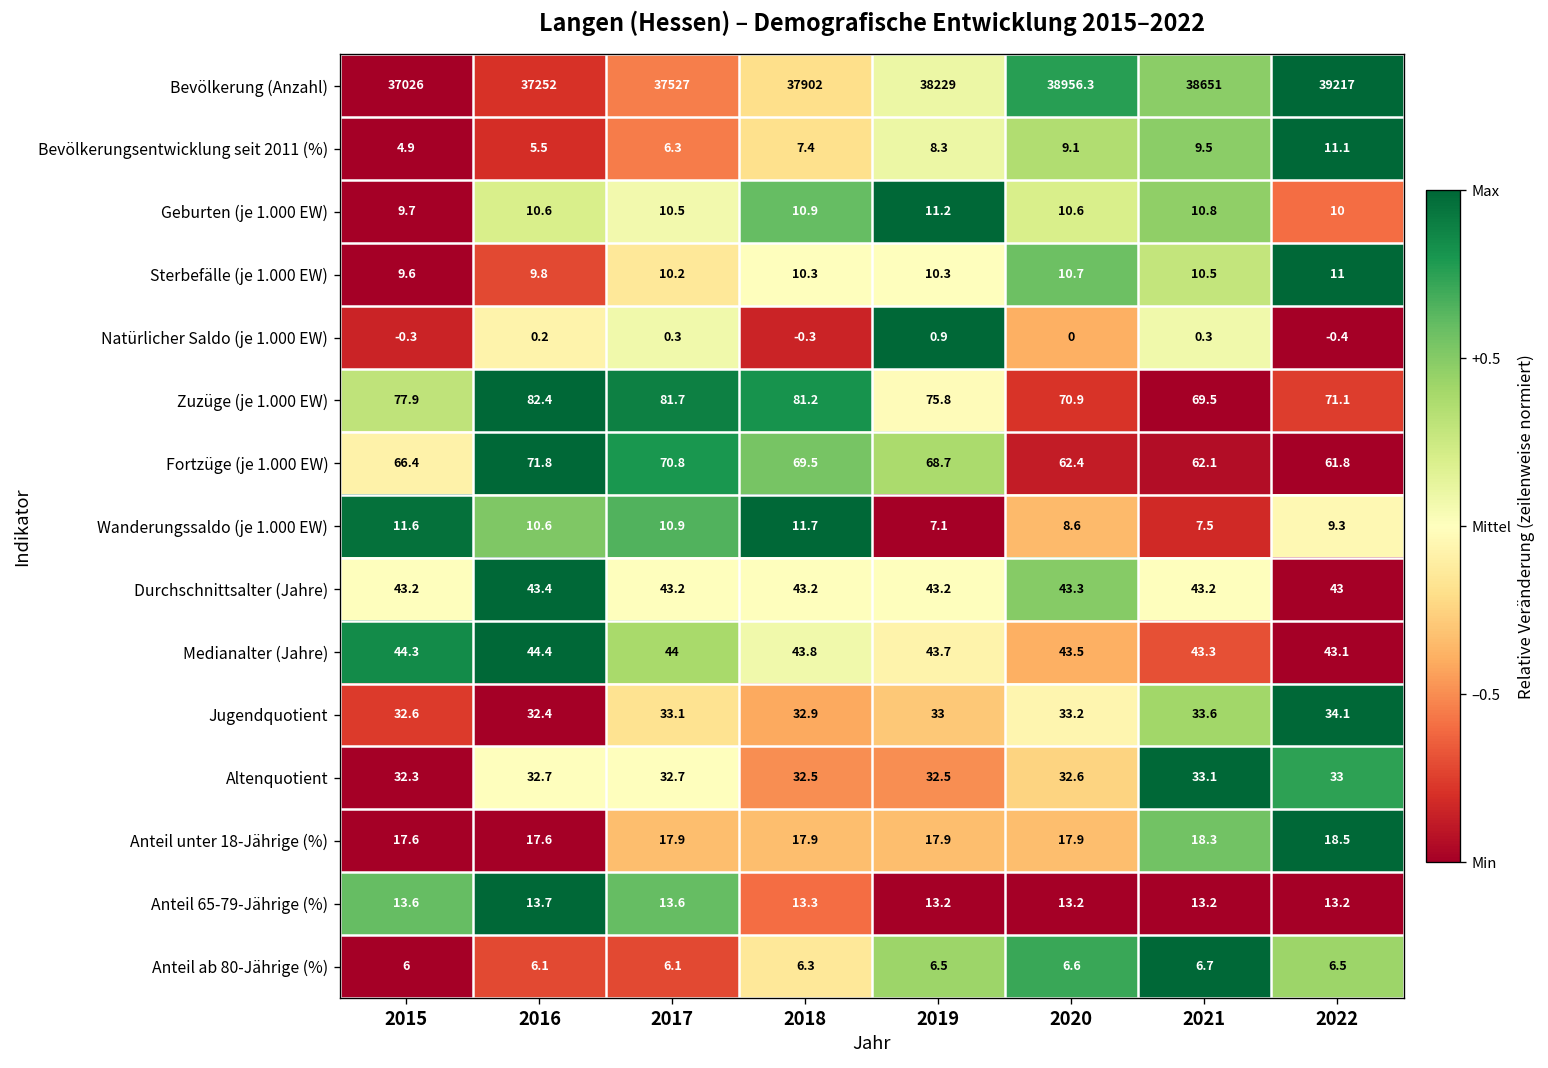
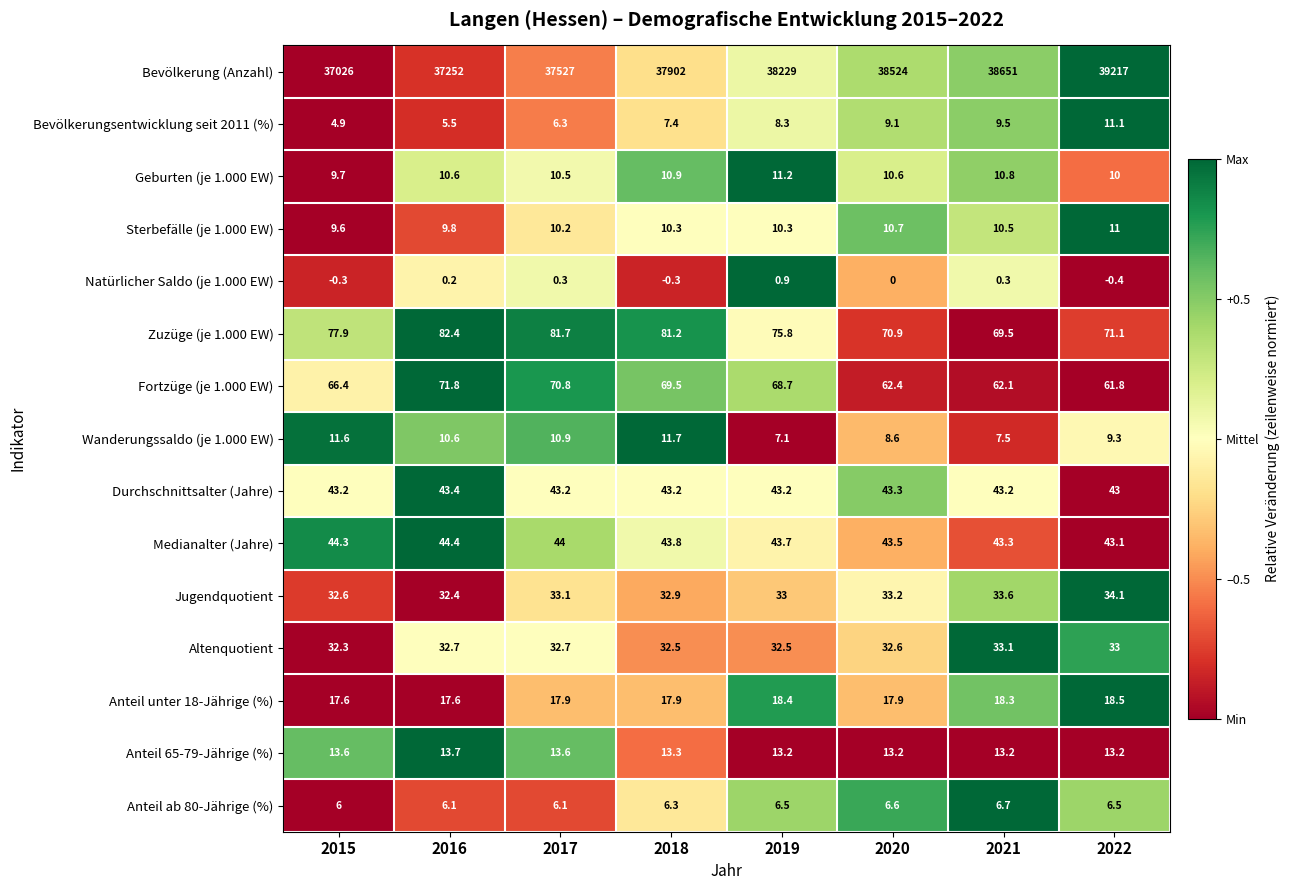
  {
    "Bevölkerung (Anzahl)": {
      "2015": 37026,
      "2016": 37252,
      "2017": 37527,
      "2018": 37902,
      "2019": 38229,
-     "2020": 38956.3,
+     "2020": 38524,
      "2021": 38651,
      "2022": 39217
    },
    "Bevölkerungsentwicklung seit 2011 (%)": {
      "2015": 4.9,
      "2016": 5.5,
      "2017": 6.3,
      "2018": 7.4,
      "2019": 8.3,
      "2020": 9.1,
      "2021": 9.5,
      "2022": 11.1
    },
    "Geburten (je 1.000 EW)": {
      "2015": 9.7,
      "2016": 10.6,
      "2017": 10.5,
      "2018": 10.9,
      "2019": 11.2,
      "2020": 10.6,
      "2021": 10.8,
      "2022": 10
    },
    "Sterbefälle (je 1.000 EW)": {
      "2015": 9.6,
      "2016": 9.8,
      "2017": 10.2,
      "2018": 10.3,
      "2019": 10.3,
      "2020": 10.7,
      "2021": 10.5,
      "2022": 11
    },
    "Natürlicher Saldo (je 1.000 EW)": {
      "2015": -0.3,
      "2016": 0.2,
      "2017": 0.3,
      "2018": -0.3,
      "2019": 0.9,
      "2020": 0,
      "2021": 0.3,
      "2022": -0.4
    },
    "Zuzüge (je 1.000 EW)": {
      "2015": 77.9,
      "2016": 82.4,
      "2017": 81.7,
      "2018": 81.2,
      "2019": 75.8,
      "2020": 70.9,
      "2021": 69.5,
      "2022": 71.1
    },
    "Fortzüge (je 1.000 EW)": {
      "2015": 66.4,
      "2016": 71.8,
      "2017": 70.8,
      "2018": 69.5,
      "2019": 68.7,
      "2020": 62.4,
      "2021": 62.1,
      "2022": 61.8
    },
    "Wanderungssaldo (je 1.000 EW)": {
      "2015": 11.6,
      "2016": 10.6,
      "2017": 10.9,
      "2018": 11.7,
      "2019": 7.1,
      "2020": 8.6,
      "2021": 7.5,
      "2022": 9.3
    },
    "Durchschnittsalter (Jahre)": {
      "2015": 43.2,
      "2016": 43.4,
      "2017": 43.2,
      "2018": 43.2,
      "2019": 43.2,
      "2020": 43.3,
      "2021": 43.2,
      "2022": 43
    },
    "Medianalter (Jahre)": {
      "2015": 44.3,
      "2016": 44.4,
      "2017": 44,
      "2018": 43.8,
      "2019": 43.7,
      "2020": 43.5,
      "2021": 43.3,
      "2022": 43.1
    },
    "Jugendquotient": {
      "2015": 32.6,
      "2016": 32.4,
      "2017": 33.1,
      "2018": 32.9,
      "2019": 33,
      "2020": 33.2,
      "2021": 33.6,
      "2022": 34.1
    },
    "Altenquotient": {
      "2015": 32.3,
      "2016": 32.7,
      "2017": 32.7,
      "2018": 32.5,
      "2019": 32.5,
      "2020": 32.6,
      "2021": 33.1,
      "2022": 33
    },
    "Anteil unter 18-Jährige (%)": {
      "2015": 17.6,
      "2016": 17.6,
      "2017": 17.9,
      "2018": 17.9,
-     "2019": 17.9,
+     "2019": 18.4,
      "2020": 17.9,
      "2021": 18.3,
      "2022": 18.5
    },
    "Anteil 65-79-Jährige (%)": {
      "2015": 13.6,
      "2016": 13.7,
      "2017": 13.6,
      "2018": 13.3,
      "2019": 13.2,
      "2020": 13.2,
      "2021": 13.2,
      "2022": 13.2
    },
    "Anteil ab 80-Jährige (%)": {
      "2015": 6,
      "2016": 6.1,
      "2017": 6.1,
      "2018": 6.3,
      "2019": 6.5,
      "2020": 6.6,
      "2021": 6.7,
      "2022": 6.5
    }
  }
